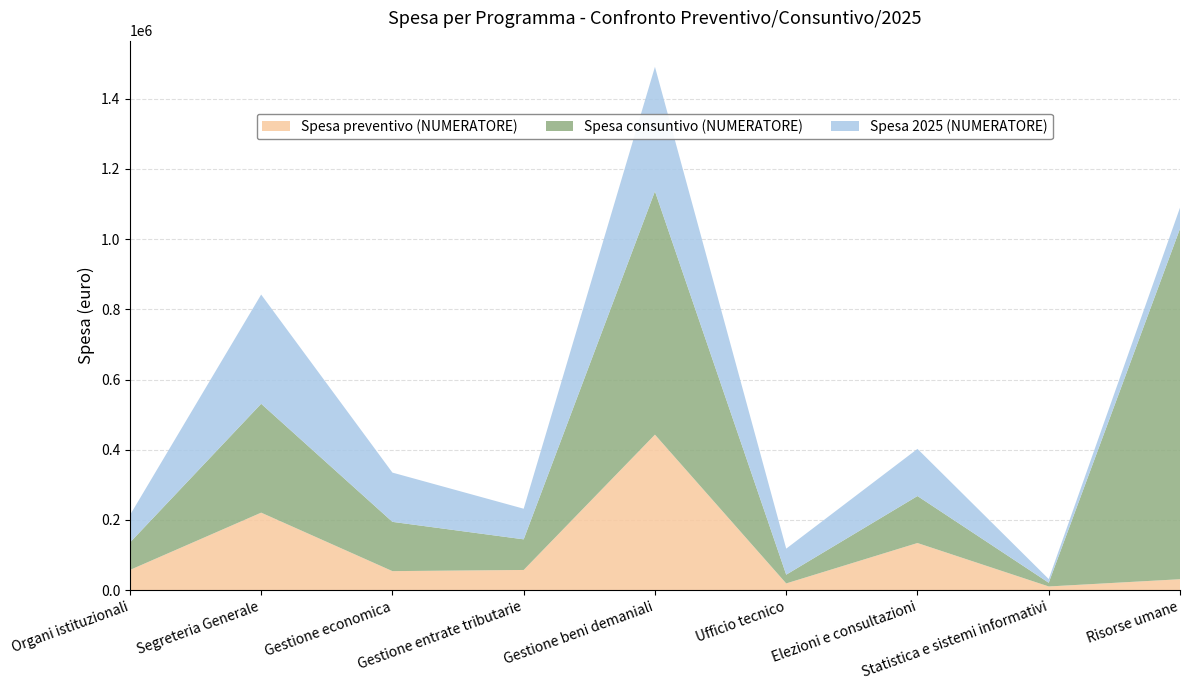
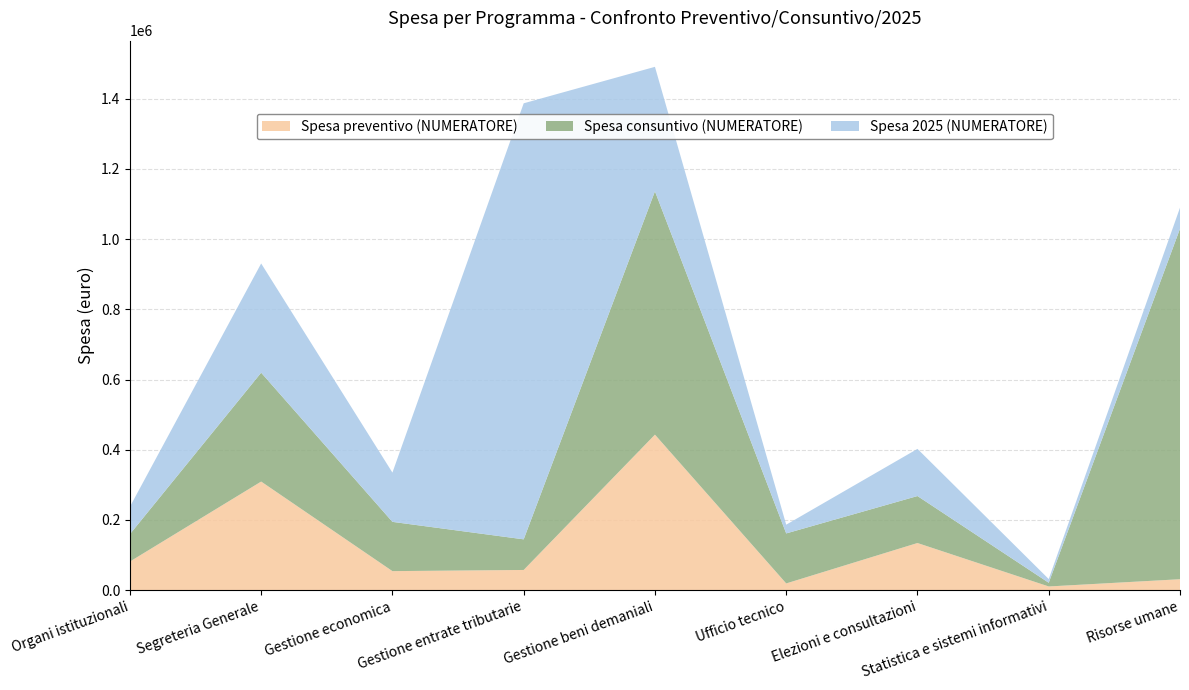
  {
    "Spesa preventivo (NUMERATORE)": {
-     "Organi istituzionali": 60000,
-     "Segreteria Generale": 220000,
+     "Organi istituzionali": 80000,
+     "Segreteria Generale": 310000,
      "Gestione economica": 50000,
      "Gestione entrate tributarie": 60000,
      "Gestione beni demaniali": 440000,
      "Ufficio tecnico": 20000,
      "Elezioni e consultazioni": 130000,
      "Statistica e sistemi informativi": 10000,
      "Risorse umane": 30000
    },
    "Spesa consuntivo (NUMERATORE)": {
      "Organi istituzionali": 80000,
      "Segreteria Generale": 310000,
      "Gestione economica": 140000,
      "Gestione entrate tributarie": 90000,
      "Gestione beni demaniali": 690000,
-     "Ufficio tecnico": 20000,
+     "Ufficio tecnico": 140000,
      "Elezioni e consultazioni": 130000,
      "Statistica e sistemi informativi": 10000,
      "Risorse umane": 1000000
    },
    "Spesa 2025 (NUMERATORE)": {
      "Organi istituzionali": 80000,
      "Segreteria Generale": 310000,
      "Gestione economica": 140000,
-     "Gestione entrate tributarie": 90000,
+     "Gestione entrate tributarie": 1240000,
      "Gestione beni demaniali": 350000,
-     "Ufficio tecnico": 70000,
+     "Ufficio tecnico": 20000,
      "Elezioni e consultazioni": 130000,
      "Statistica e sistemi informativi": 10000,
      "Risorse umane": 60000
    }
  }
